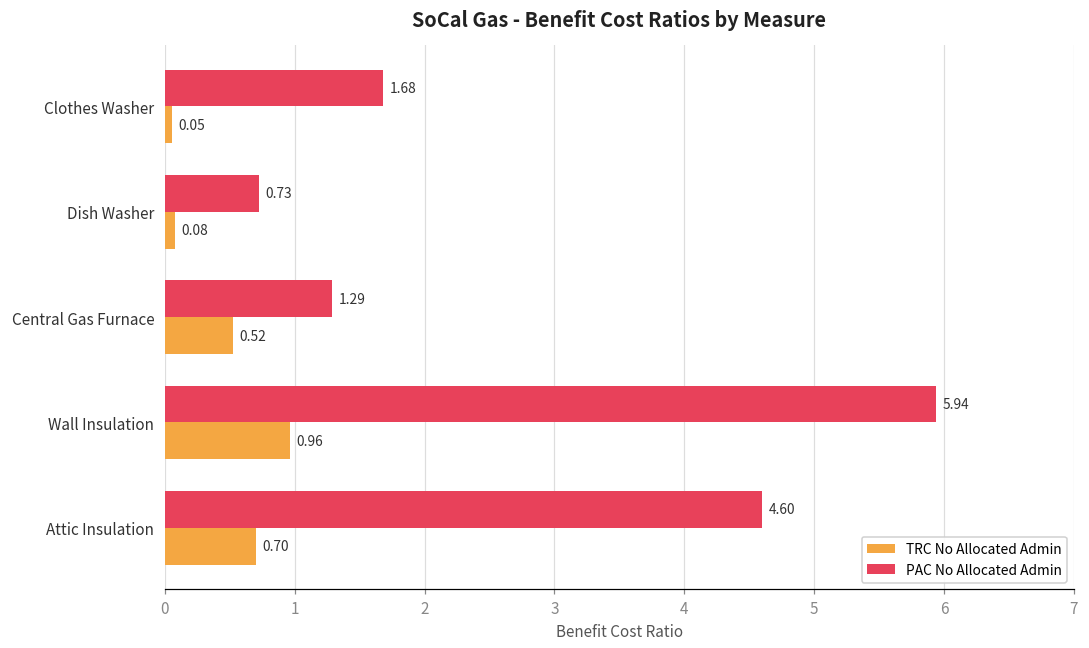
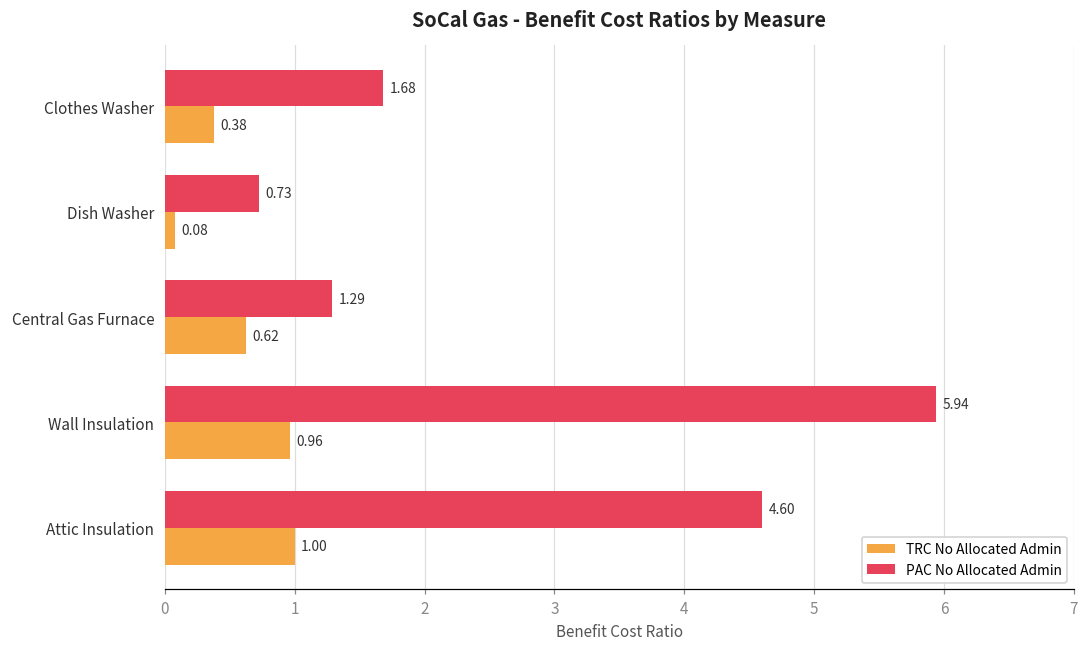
  {
    "TRC No Allocated Admin": {
-     "Clothes Washer": 0.05,
+     "Clothes Washer": 0.38,
      "Dish Washer": 0.08,
-     "Central Gas Furnace": 0.52,
+     "Central Gas Furnace": 0.62,
      "Wall Insulation": 0.96,
-     "Attic Insulation": 0.70
+     "Attic Insulation": 1.00
    },
    "PAC No Allocated Admin": {
      "Clothes Washer": 1.68,
      "Dish Washer": 0.73,
      "Central Gas Furnace": 1.29,
      "Wall Insulation": 5.94,
      "Attic Insulation": 4.60
    }
  }
